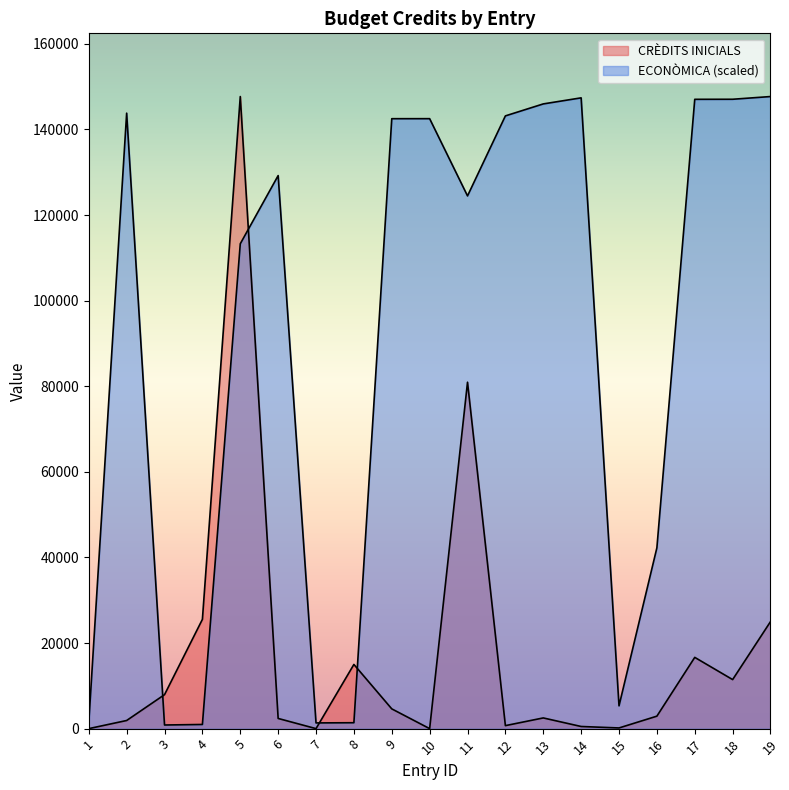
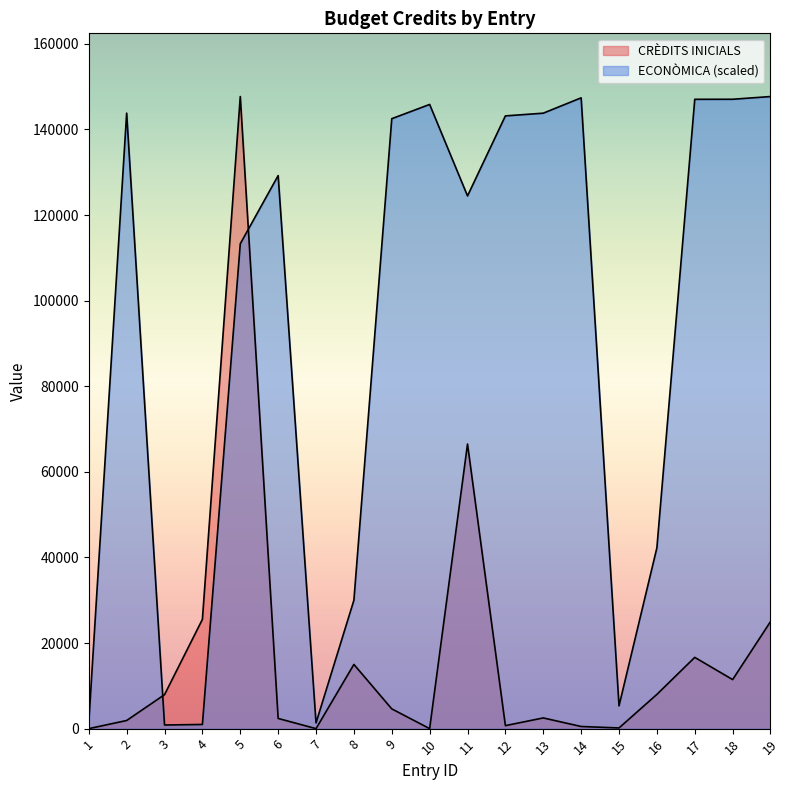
  {
    "CRÈDITS INICIALS": {
      "1": 0,
      "2": 2000,
      "3": 8000,
      "4": 26000,
      "5": 148000,
      "6": 2000,
      "7": 0,
      "8": 15000,
      "9": 5000,
      "10": 0,
-     "11": 81000,
+     "11": 67000,
      "12": 1000,
      "13": 3000,
      "14": 1000,
      "15": 0,
-     "16": 3000,
+     "16": 8000,
      "17": 17000,
      "18": 11000,
      "19": 25000
    },
    "ECONÒMICA (scaled)": {
      "1": 1000,
      "2": 144000,
      "3": 1000,
      "4": 1000,
      "5": 113000,
      "6": 129000,
      "7": 1000,
-     "8": 1000,
+     "8": 30000,
      "9": 143000,
-     "10": 143000,
+     "10": 146000,
      "11": 124000,
      "12": 143000,
-     "13": 146000,
+     "13": 144000,
      "14": 147000,
      "15": 5000,
      "16": 42000,
      "17": 147000,
      "18": 147000,
      "19": 148000
    }
  }
